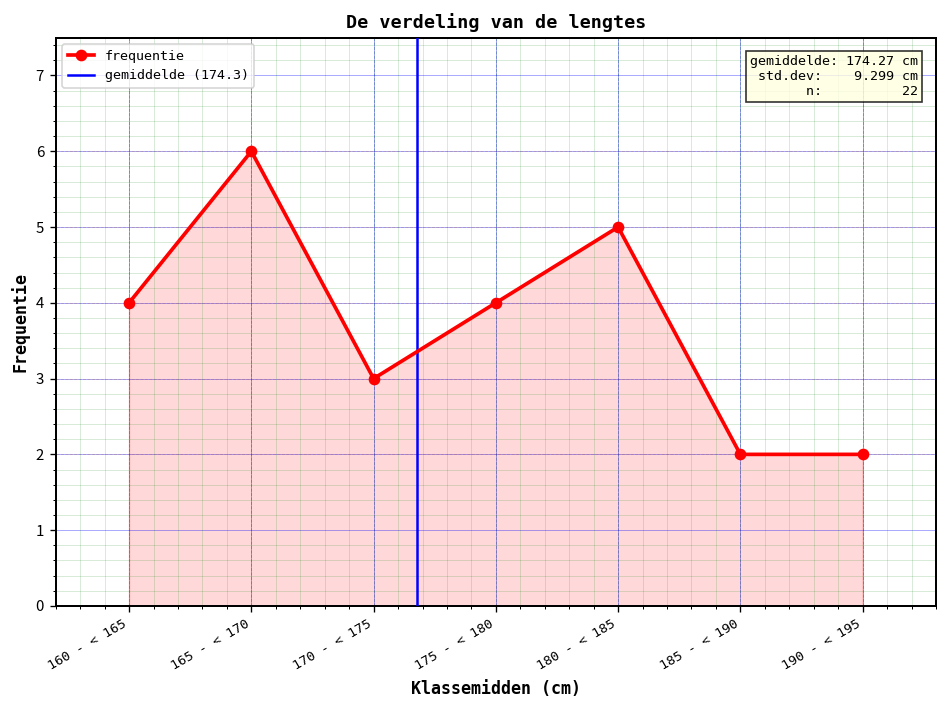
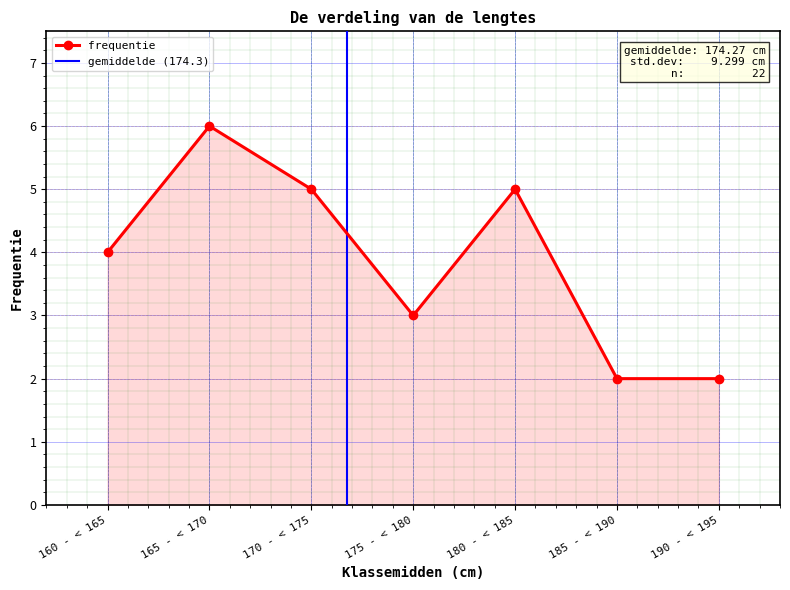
  {
    "160 - < 165": 4,
    "165 - < 170": 6,
-   "170 - < 175": 3,
-   "175 - < 180": 4,
+   "170 - < 175": 5,
+   "175 - < 180": 3,
    "180 - < 185": 5,
    "185 - < 190": 2,
    "190 - < 195": 2
  }
